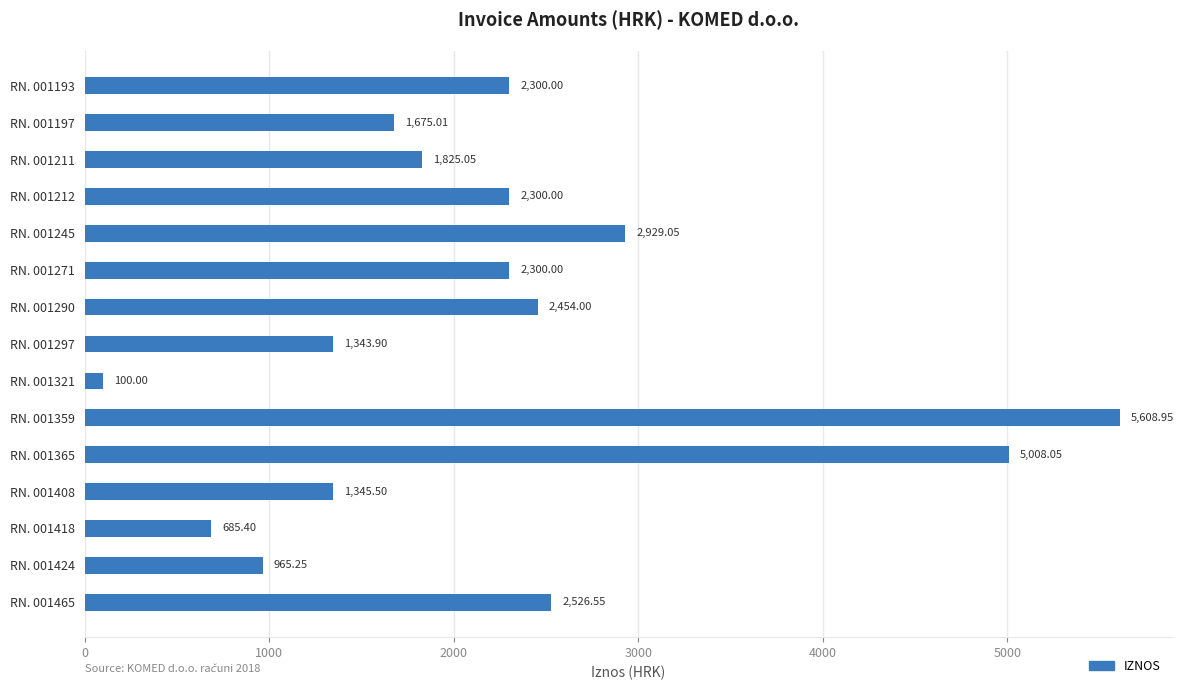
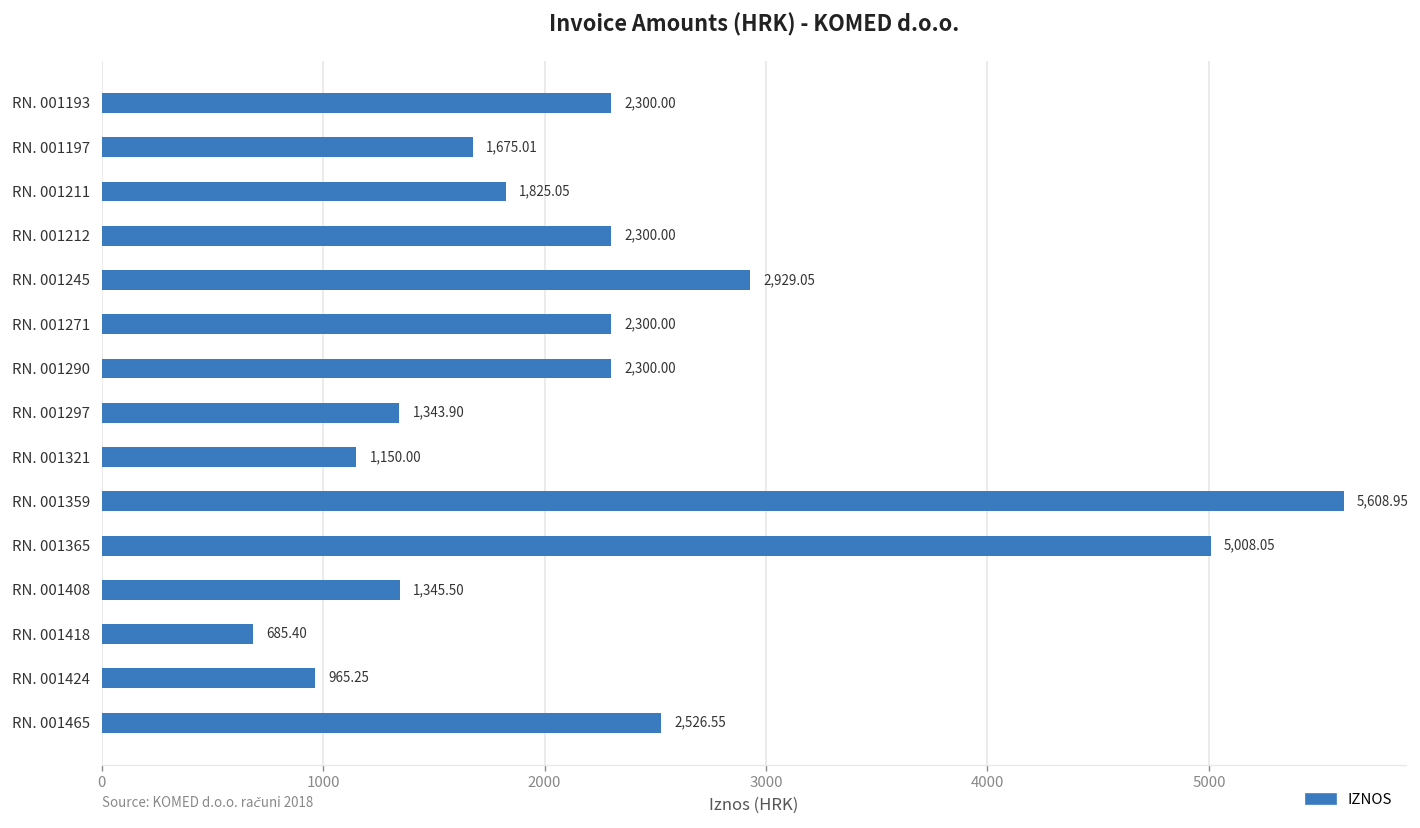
  {
    "RN. 001193": "2,300.00",
    "RN. 001197": "1,675.01",
    "RN. 001211": "1,825.05",
    "RN. 001212": "2,300.00",
    "RN. 001245": "2,929.05",
    "RN. 001271": "2,300.00",
-   "RN. 001290": "2,454.00",
+   "RN. 001290": "2,300.00",
    "RN. 001297": "1,343.90",
-   "RN. 001321": "100.00",
+   "RN. 001321": "1,150.00",
    "RN. 001359": "5,608.95",
    "RN. 001365": "5,008.05",
    "RN. 001408": "1,345.50",
    "RN. 001418": "685.40",
    "RN. 001424": "965.25",
    "RN. 001465": "2,526.55"
  }
